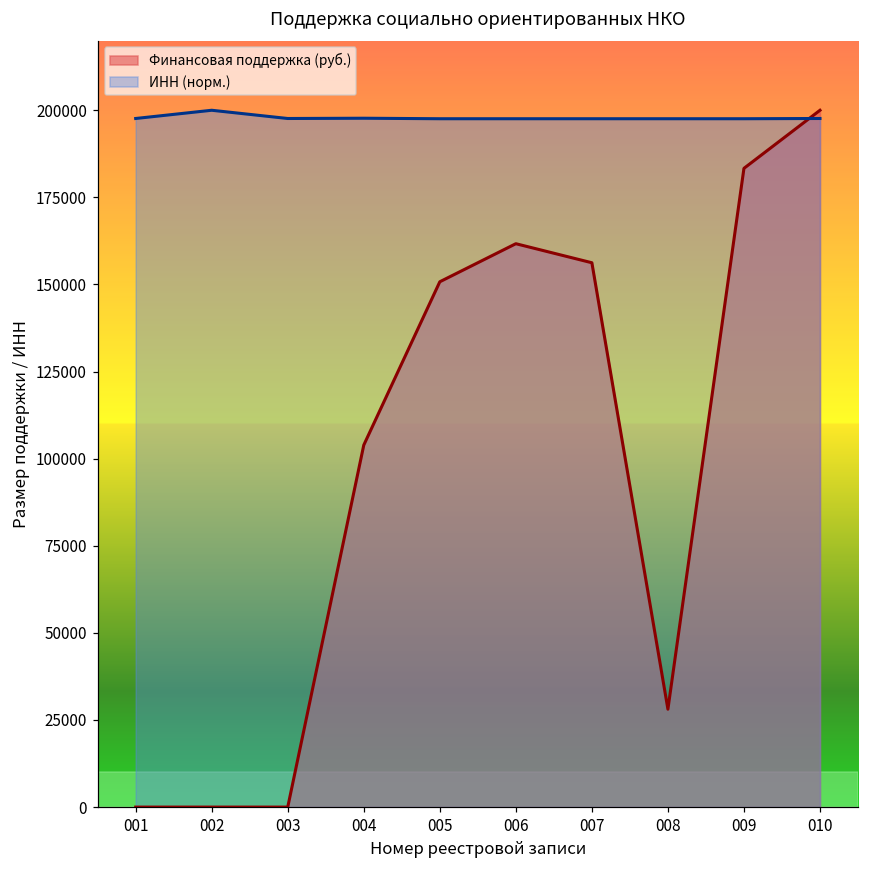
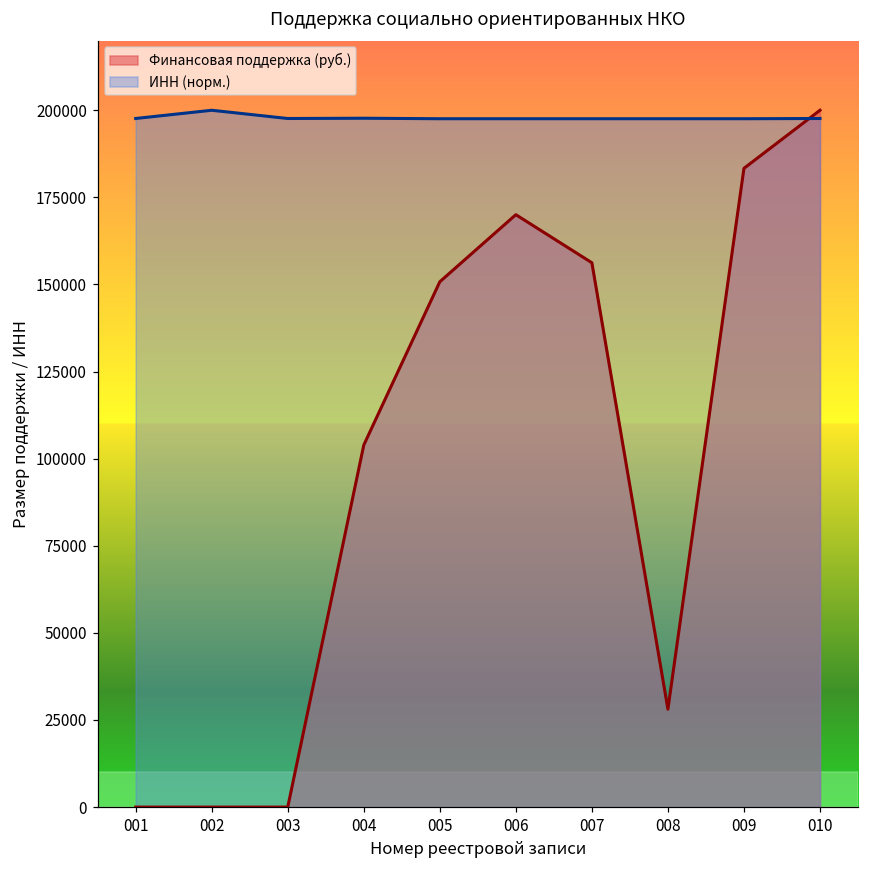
  {
    "Финансовая поддержка (руб.)": {
      "004": 104000,
      "005": 151000,
-     "006": 162000,
+     "006": 170000,
      "007": 156000,
      "008": 28000,
      "009": 183000,
      "010": 200000
    },
    "ИНН (норм.)": {
      "001": 198000,
      "002": 200000,
      "003": 198000,
      "004": 198000,
      "005": 198000,
      "006": 198000,
      "007": 198000,
      "008": 198000,
      "009": 198000,
      "010": 198000
    }
  }
